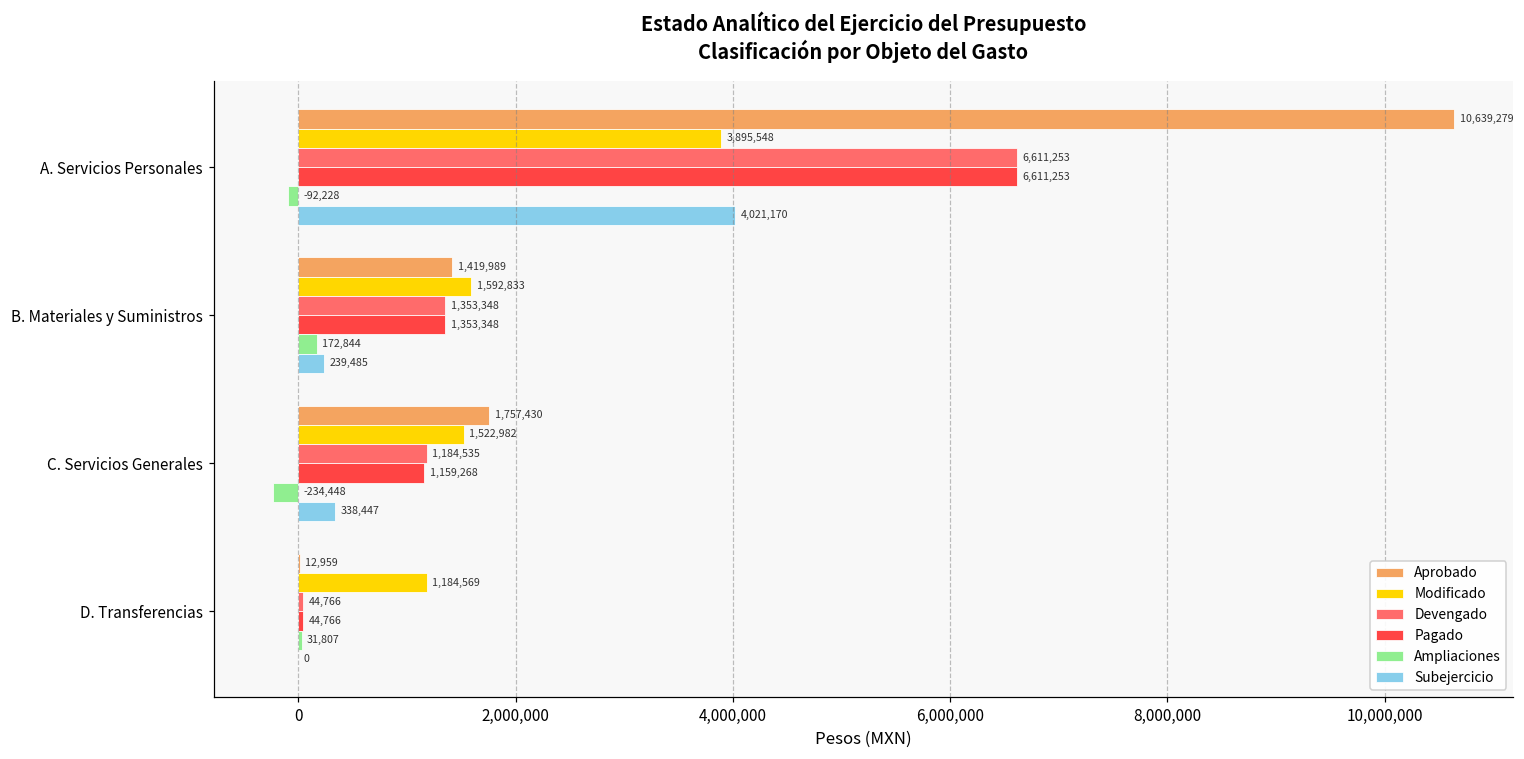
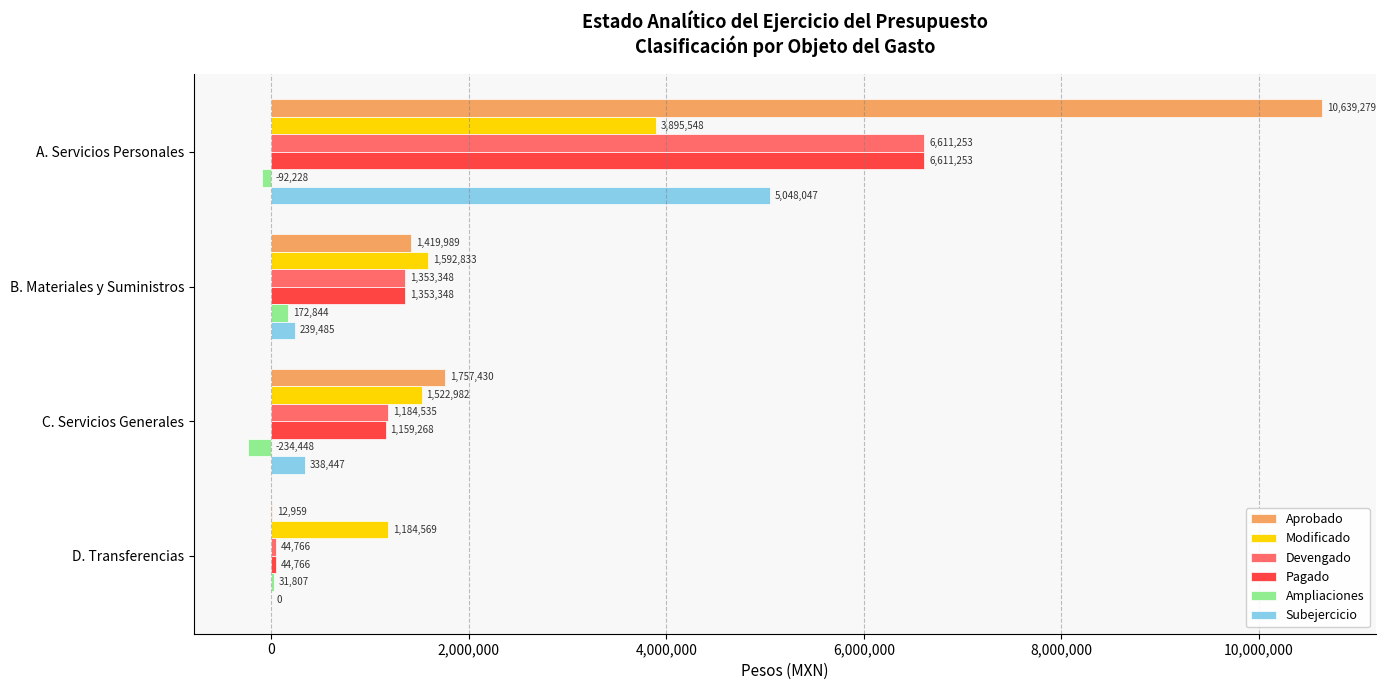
  {
    "Modificado": {
      "A. Servicios Personales": "3,895,548",
      "B. Materiales y Suministros": "1,592,833",
      "C. Servicios Generales": "1,522,982",
      "D. Transferencias": "1,184,569"
    },
    "Ampliaciones": {
      "A. Servicios Personales": "-92,228",
      "B. Materiales y Suministros": "172,844",
      "D. Transferencias": "31,807"
    },
    "Subejercicio": {
-     "A. Servicios Personales": "4,021,170",
+     "A. Servicios Personales": "5,048,047",
      "B. Materiales y Suministros": "239,485",
      "C. Servicios Generales": "338,447",
      "D. Transferencias": "0"
    }
  }
